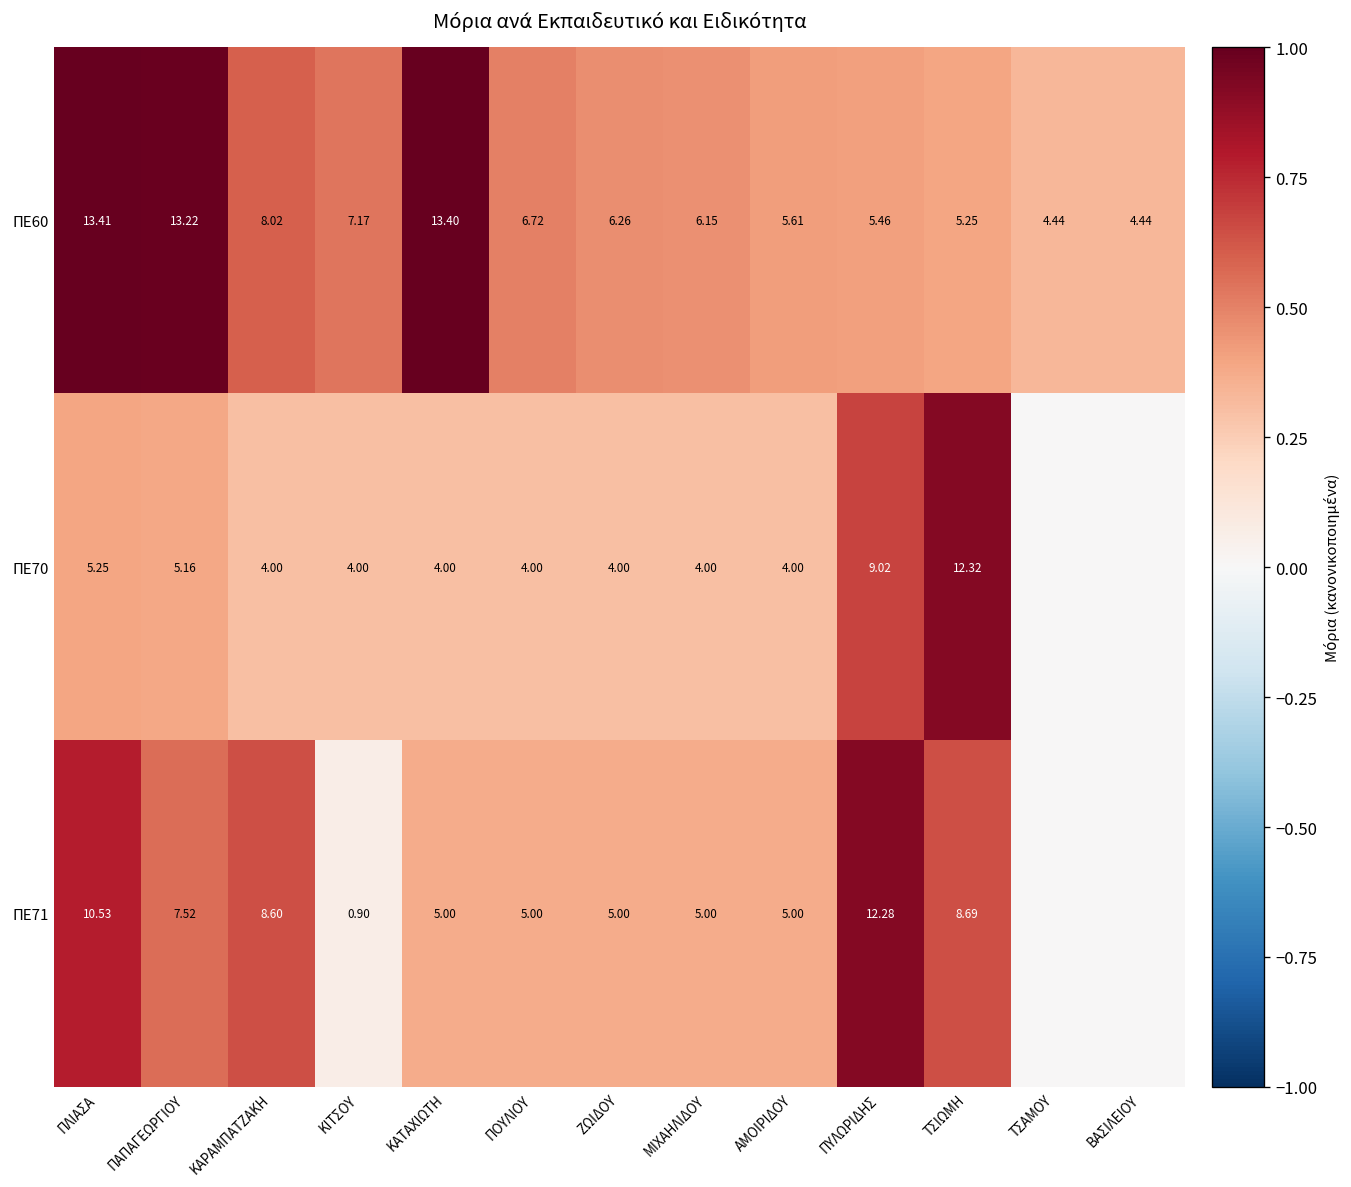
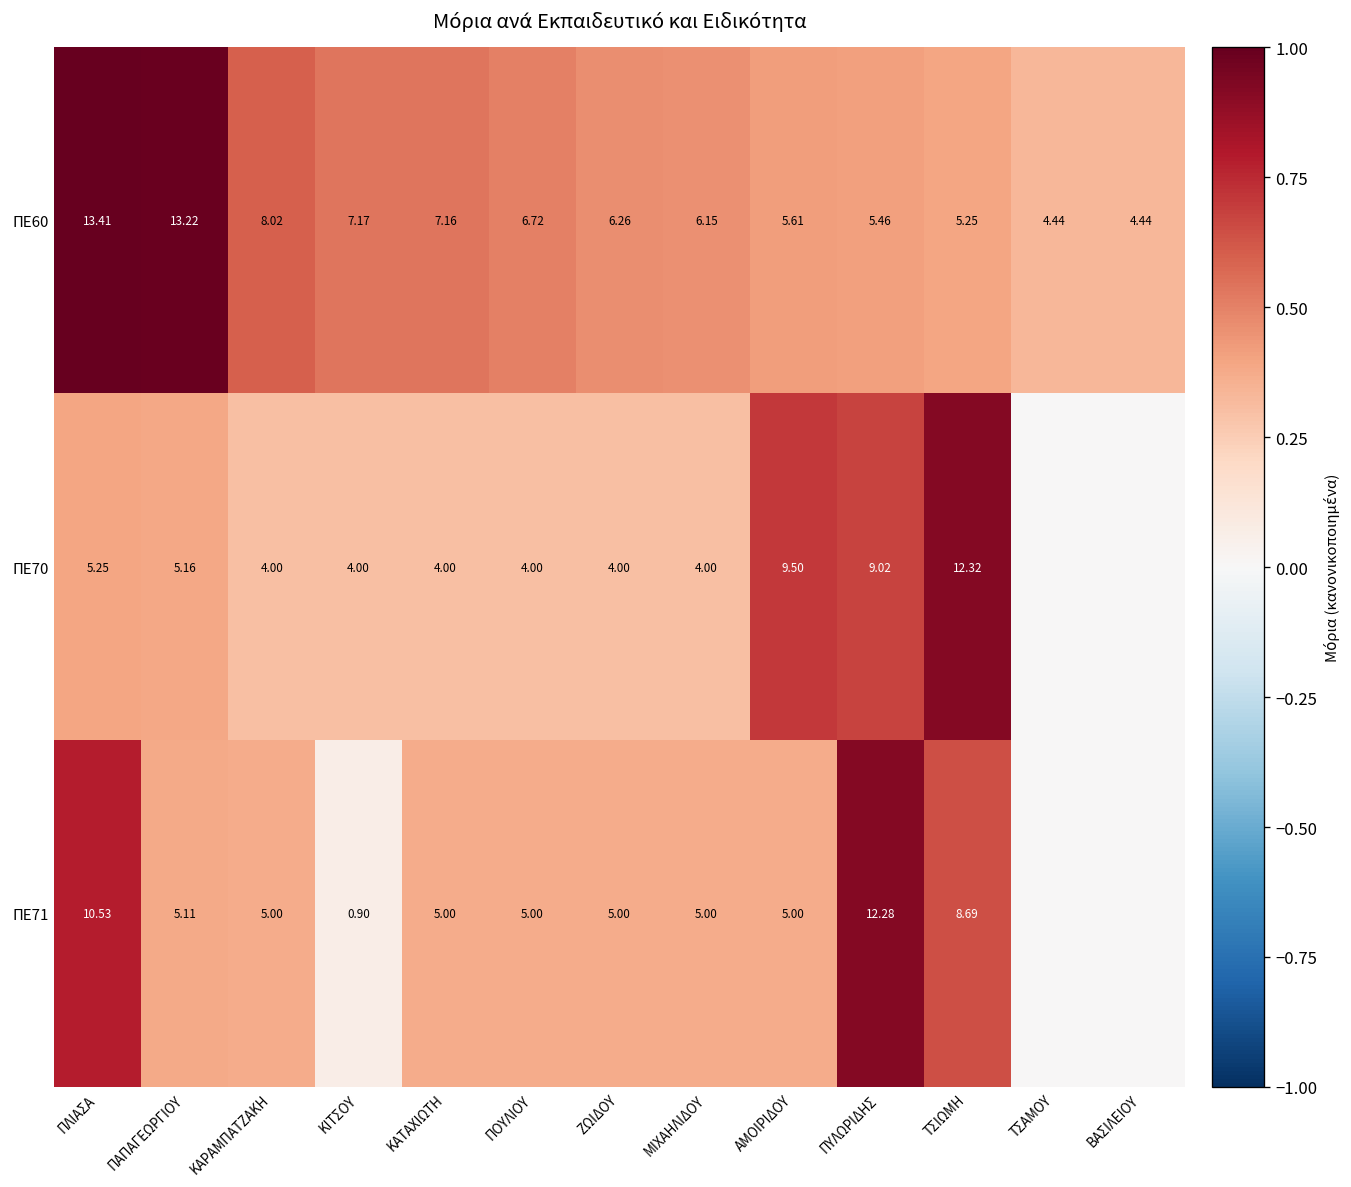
  {
    "ΠΕ60": {
      "ΠΛΙΑΣΑ": 13.41,
      "ΠΑΠΑΓΕΩΡΓΙΟΥ": 13.22,
      "ΚΑΡΑΜΠΑΤΖΑΚΗ": 8.02,
      "ΚΙΤΣΟΥ": 7.17,
-     "ΚΑΤΑΧΙΩΤΗ": 13.40,
+     "ΚΑΤΑΧΙΩΤΗ": 7.16,
      "ΠΟΥΛΙΟΥ": 6.72,
      "ΖΩΙΔΟΥ": 6.26,
      "ΜΙΧΑΗΛΙΔΟΥ": 6.15,
      "ΑΜΟΙΡΙΔΟΥ": 5.61,
      "ΠΥΛΩΡΙΔΗΣ": 5.46,
      "ΤΣΙΩΜΗ": 5.25,
      "ΤΣΑΜΟΥ": 4.44,
      "ΒΑΣΙΛΕΙΟΥ": 4.44
    },
    "ΠΕ70": {
      "ΠΛΙΑΣΑ": 5.25,
      "ΠΑΠΑΓΕΩΡΓΙΟΥ": 5.16,
      "ΚΑΡΑΜΠΑΤΖΑΚΗ": 4.00,
      "ΚΙΤΣΟΥ": 4.00,
      "ΚΑΤΑΧΙΩΤΗ": 4.00,
      "ΠΟΥΛΙΟΥ": 4.00,
      "ΖΩΙΔΟΥ": 4.00,
      "ΜΙΧΑΗΛΙΔΟΥ": 4.00,
-     "ΑΜΟΙΡΙΔΟΥ": 4.00,
+     "ΑΜΟΙΡΙΔΟΥ": 9.50,
      "ΠΥΛΩΡΙΔΗΣ": 9.02,
      "ΤΣΙΩΜΗ": 12.32
    },
    "ΠΕ71": {
      "ΠΛΙΑΣΑ": 10.53,
-     "ΠΑΠΑΓΕΩΡΓΙΟΥ": 7.52,
-     "ΚΑΡΑΜΠΑΤΖΑΚΗ": 8.60,
+     "ΠΑΠΑΓΕΩΡΓΙΟΥ": 5.11,
+     "ΚΑΡΑΜΠΑΤΖΑΚΗ": 5.00,
      "ΚΙΤΣΟΥ": 0.90,
      "ΚΑΤΑΧΙΩΤΗ": 5.00,
      "ΠΟΥΛΙΟΥ": 5.00,
      "ΖΩΙΔΟΥ": 5.00,
      "ΜΙΧΑΗΛΙΔΟΥ": 5.00,
      "ΑΜΟΙΡΙΔΟΥ": 5.00,
      "ΠΥΛΩΡΙΔΗΣ": 12.28,
      "ΤΣΙΩΜΗ": 8.69
    }
  }
